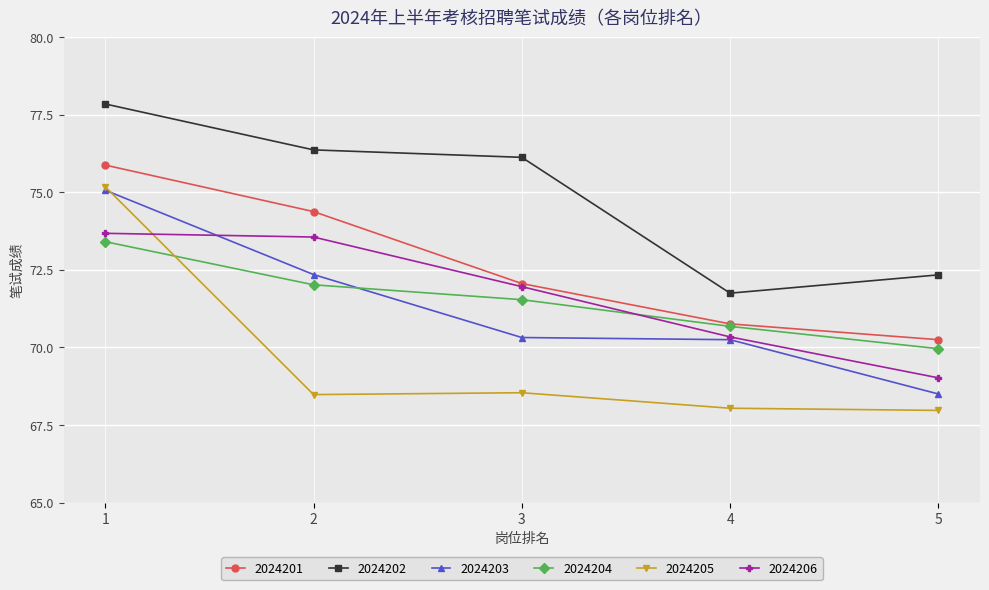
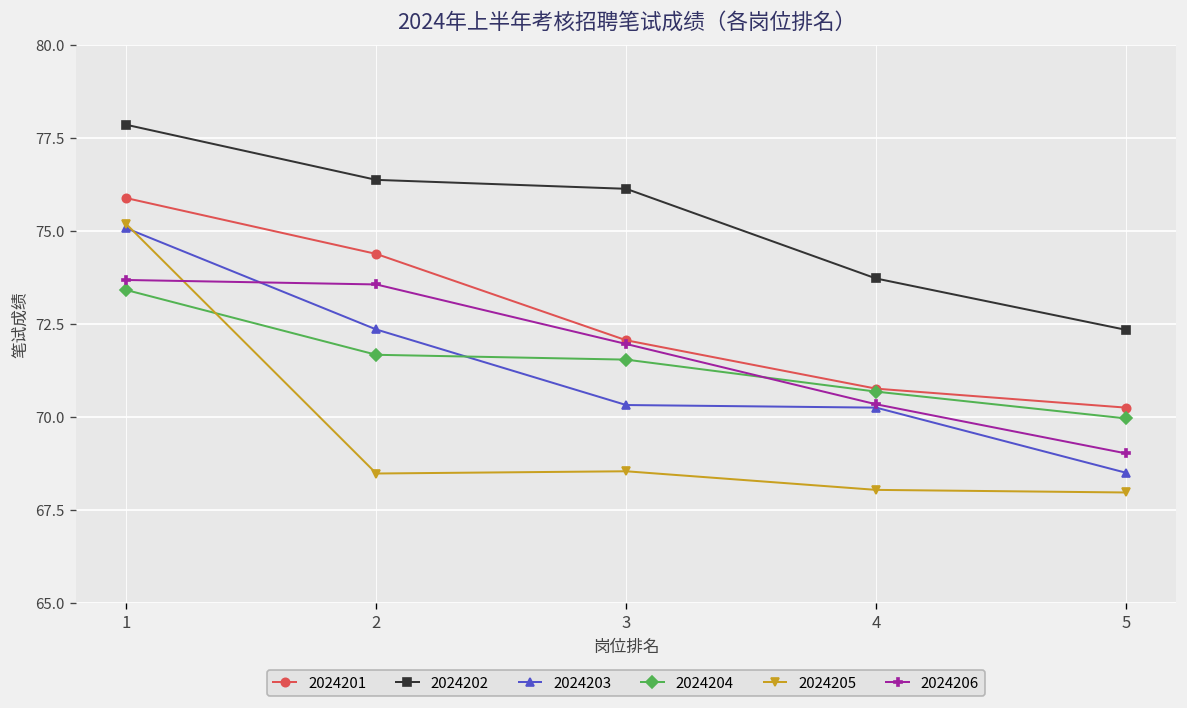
  {
    "2024201": {
      "1": 75.9,
      "2": 74.4,
      "3": 72.1,
      "5": 70.3
    },
    "2024202": {
      "1": 77.9,
      "2": 76.4,
      "3": 76.1,
-     "4": 71.8,
+     "4": 73.7,
      "5": 72.3
    },
    "2024203": {
      "1": 75.1,
      "2": 72.4,
      "3": 70.3,
      "4": 70.3,
      "5": 68.5
    },
    "2024204": {
      "1": 73.4,
-     "2": 72.0,
+     "2": 71.7,
      "3": 71.5,
      "5": 70.0
    },
    "2024205": {
      "1": 75.2,
      "2": 68.5,
      "3": 68.5,
      "4": 68.0,
      "5": 68.0
    },
    "2024206": {
      "1": 73.7,
      "2": 73.6,
      "3": 72.0,
      "4": 70.3,
      "5": 69.0
    }
  }
